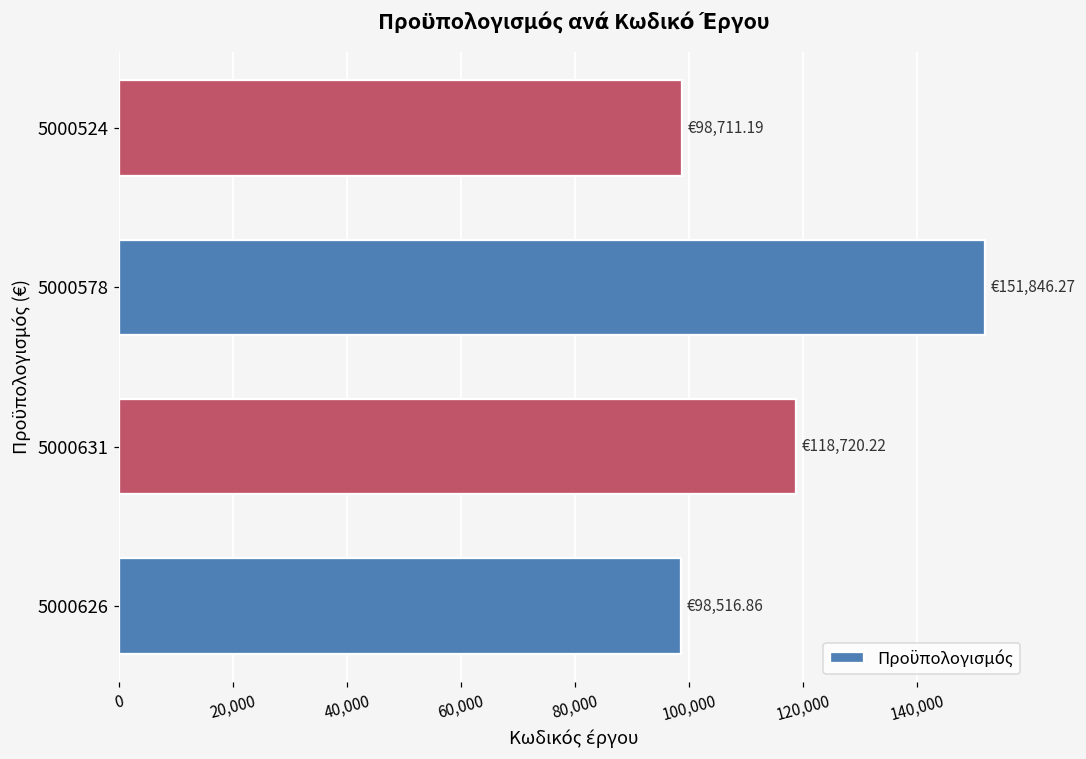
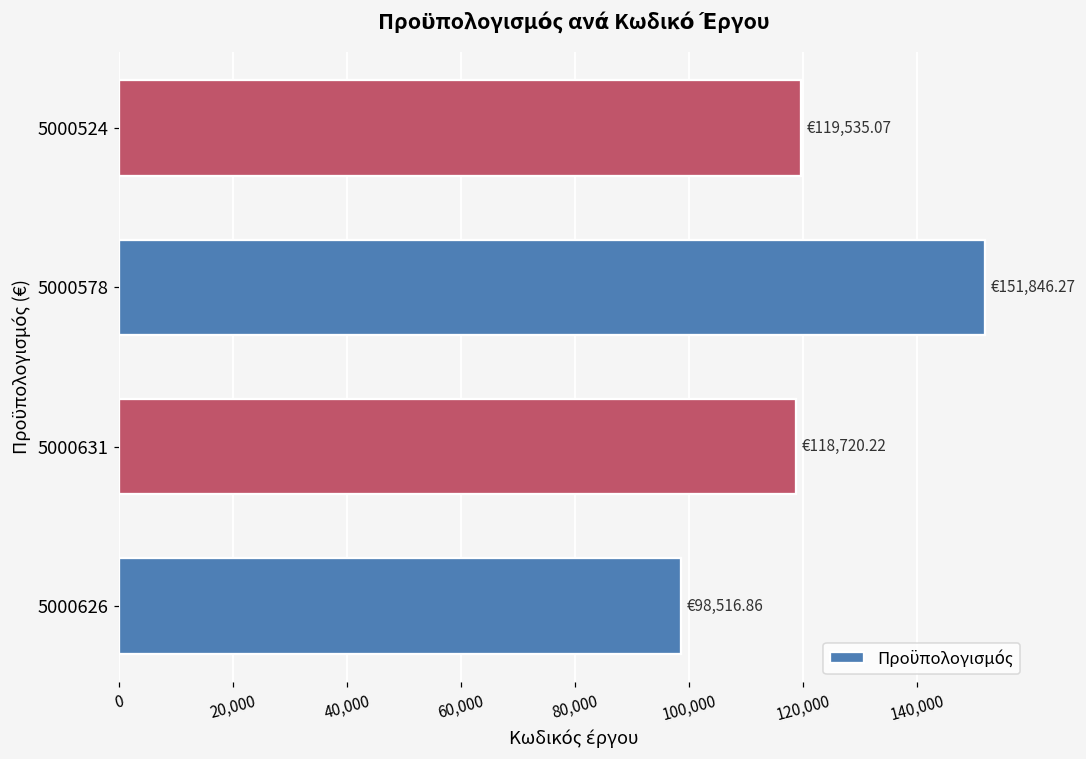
  {
-   "5000524": "€98,711.19",
+   "5000524": "€119,535.07",
    "5000578": "€151,846.27",
    "5000631": "€118,720.22",
    "5000626": "€98,516.86"
  }
